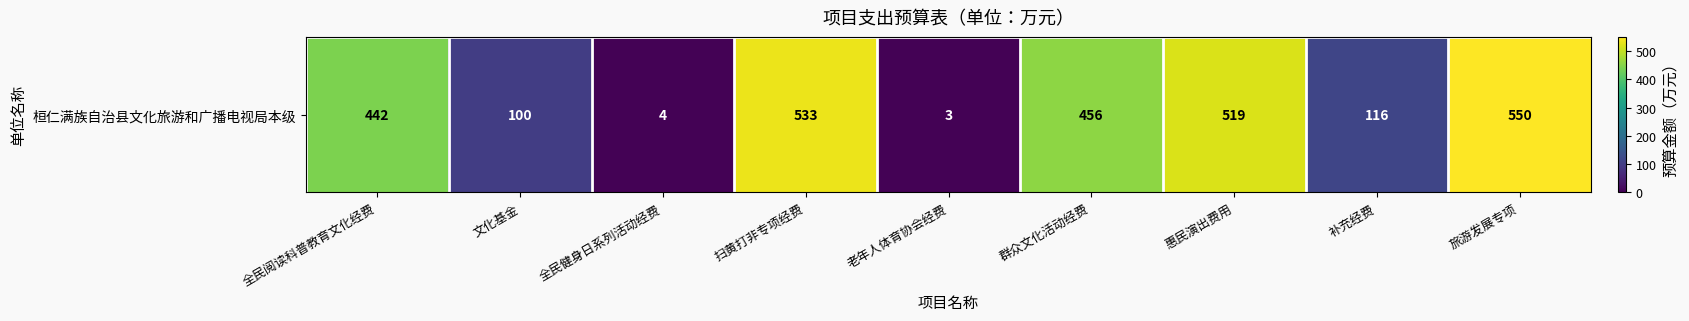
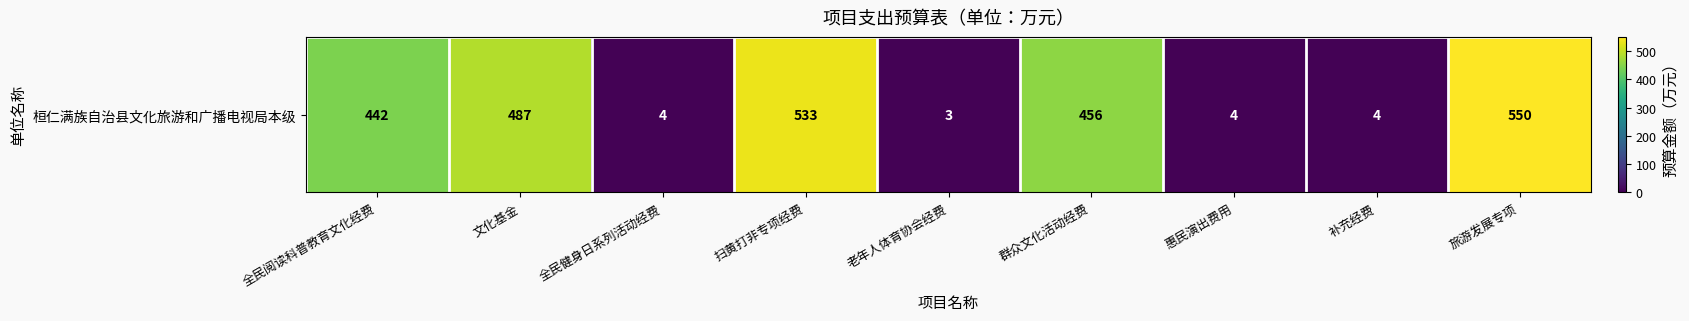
  {
    "桓仁满族自治县文化旅游和广播电视局本级": {
      "全民阅读科普教育文化经费": 442,
-     "文化基金": 100,
+     "文化基金": 487,
      "全民健身日系列活动经费": 4,
      "扫黄打非专项经费": 533,
      "老年人体育协会经费": 3,
      "群众文化活动经费": 456,
-     "惠民演出费用": 519,
-     "补充经费": 116,
+     "惠民演出费用": 4,
+     "补充经费": 4,
      "旅游发展专项": 550
    }
  }
